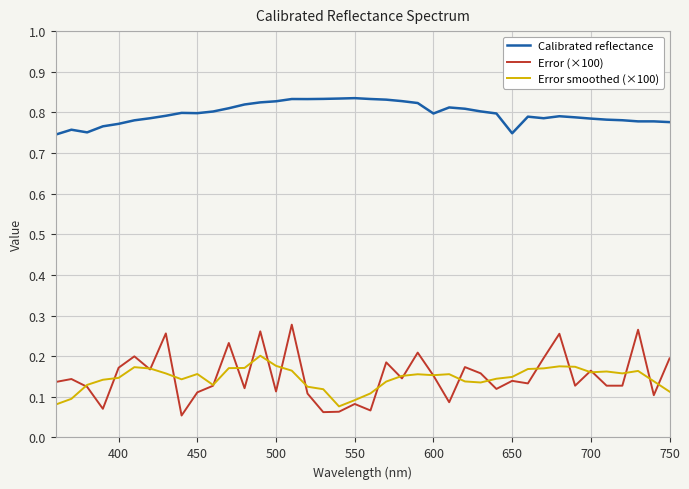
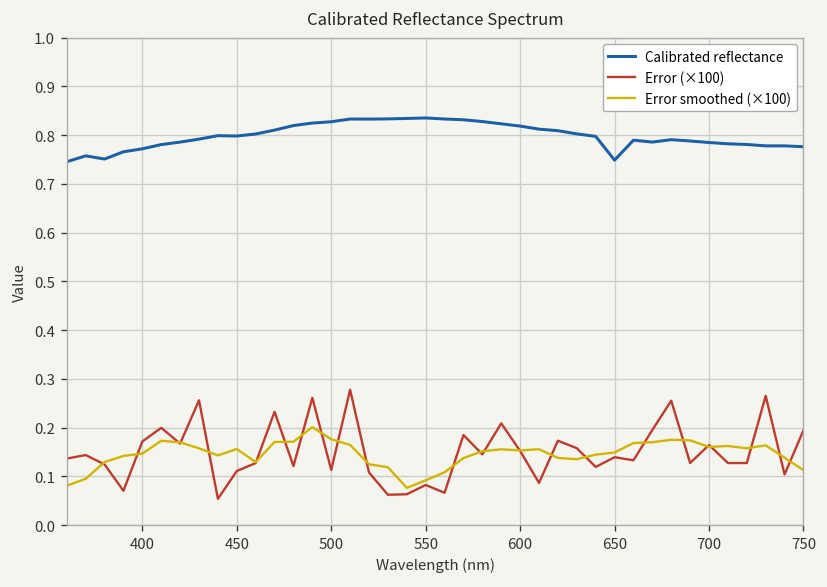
  {
    "Calibrated reflectance": {
      "400": 0.77,
      "450": 0.80,
      "500": 0.83,
      "550": 0.84,
-     "600": 0.80,
+     "600": 0.82,
      "650": 0.75,
      "700": 0.78,
      "750": 0.78
    },
    "Error (×100)": {
      "400": 0.17,
      "450": 0.11,
      "500": 0.11,
      "550": 0.08,
      "650": 0.14,
      "750": 0.19
    },
    "Error smoothed (×100)": {
      "400": 0.15,
      "450": 0.16,
      "500": 0.18,
      "550": 0.09,
      "650": 0.15,
      "750": 0.11
    }
  }
